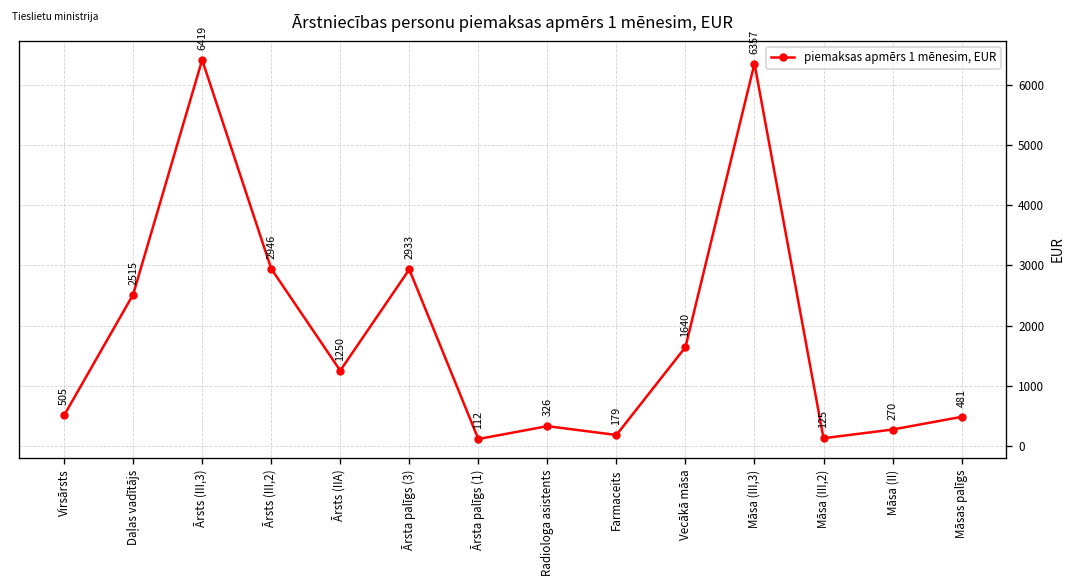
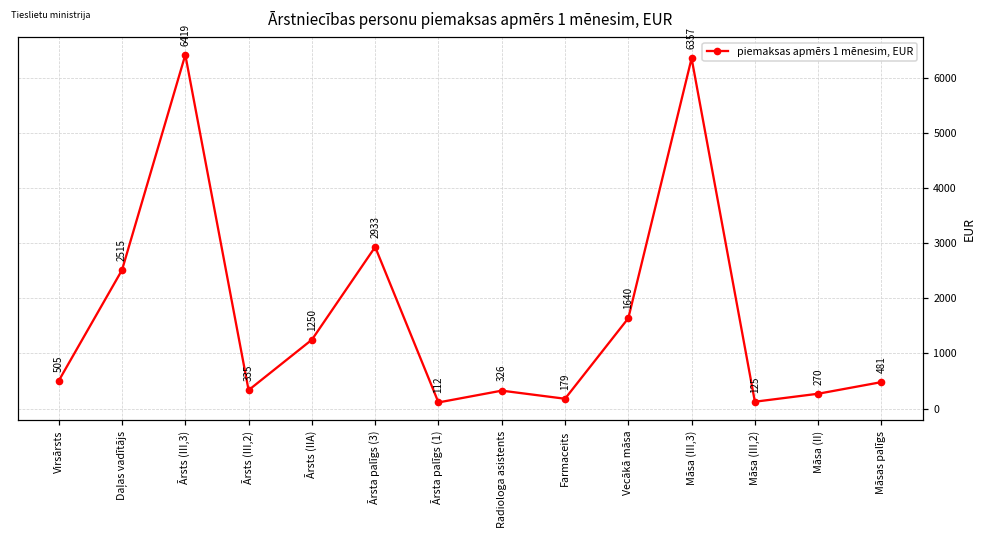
  {
    "Virsārsts": 505,
    "Daļas vadītājs": 2515,
    "Ārsts (III,3)": 6419,
-   "Ārsts (III,2)": 2946,
+   "Ārsts (III,2)": 335,
    "Ārsts (IIA)": 1250,
    "Ārsta palīgs (3)": 2933,
    "Ārsta palīgs (1)": 112,
    "Radiologa asistents": 326,
    "Farmaceits": 179,
    "Vecākā māsa": 1640,
    "Māsa (III,3)": 6357,
    "Māsa (III,2)": 125,
    "Māsa (II)": 270,
    "Māsas palīgs": 481
  }
